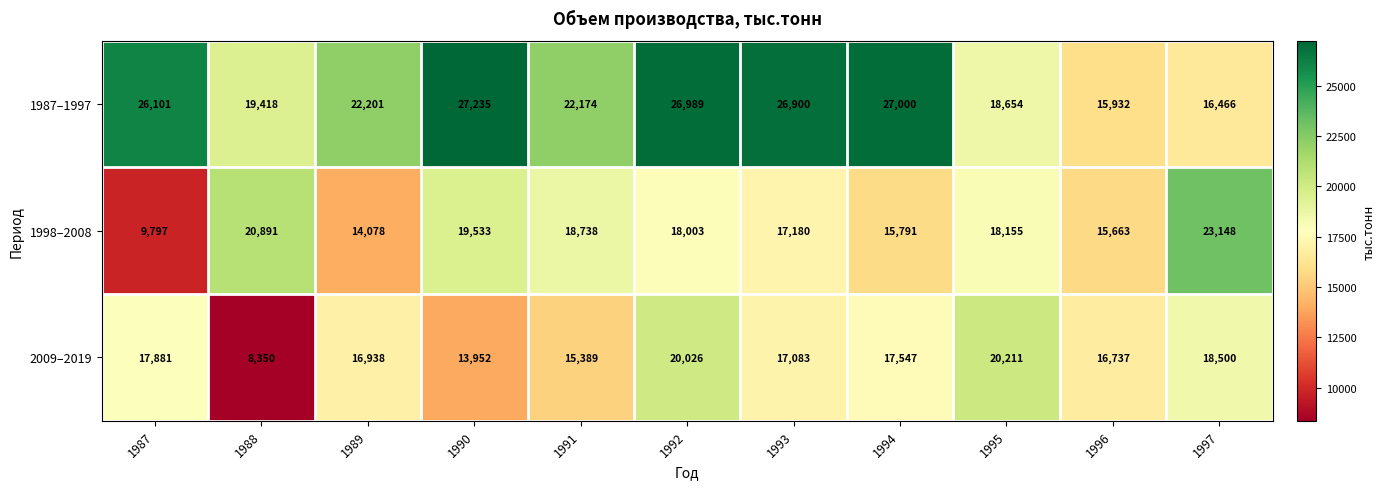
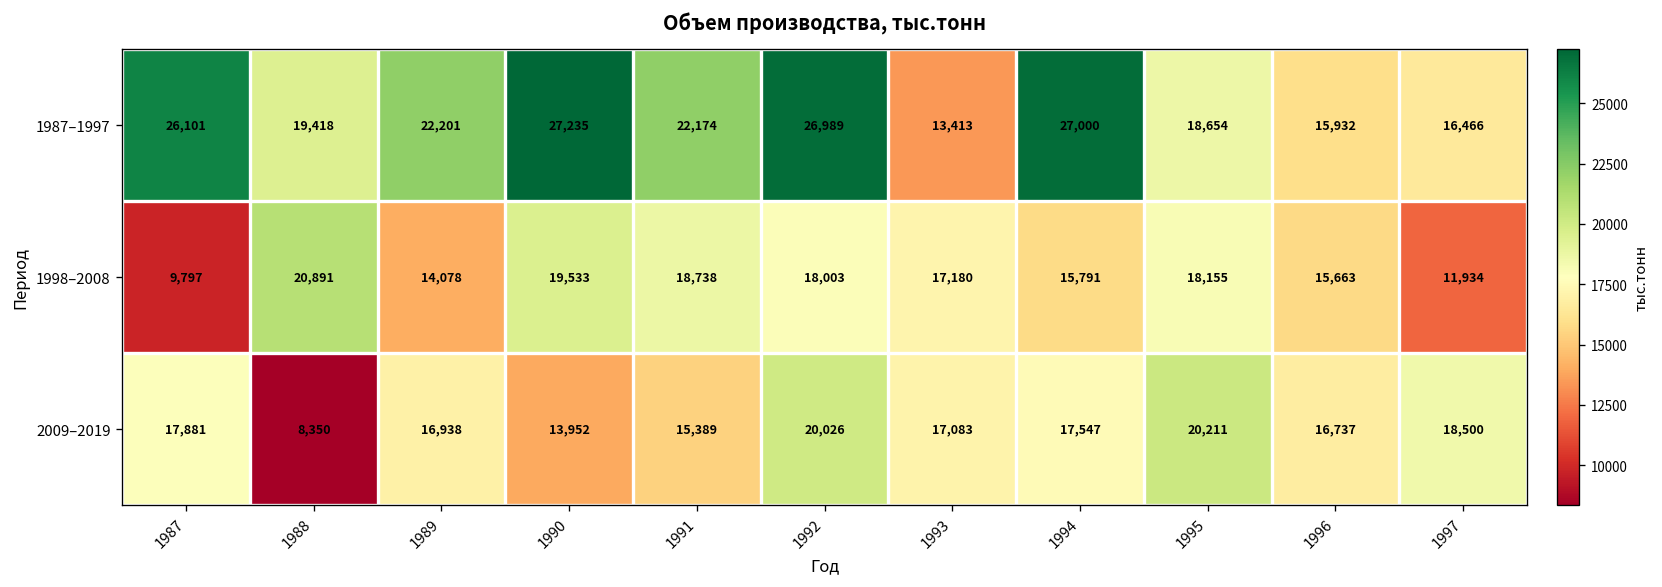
  {
    "1987–1997": {
      "1987": "26,101",
      "1988": "19,418",
      "1989": "22,201",
      "1990": "27,235",
      "1991": "22,174",
      "1992": "26,989",
-     "1993": "26,900",
+     "1993": "13,413",
      "1994": "27,000",
      "1995": "18,654",
      "1996": "15,932",
      "1997": "16,466"
    },
    "1998–2008": {
      "1987": "9,797",
      "1988": "20,891",
      "1989": "14,078",
      "1990": "19,533",
      "1991": "18,738",
      "1992": "18,003",
      "1993": "17,180",
      "1994": "15,791",
      "1995": "18,155",
      "1996": "15,663",
-     "1997": "23,148"
+     "1997": "11,934"
    },
    "2009–2019": {
      "1987": "17,881",
      "1988": "8,350",
      "1989": "16,938",
      "1990": "13,952",
      "1991": "15,389",
      "1992": "20,026",
      "1993": "17,083",
      "1994": "17,547",
      "1995": "20,211",
      "1996": "16,737",
      "1997": "18,500"
    }
  }
